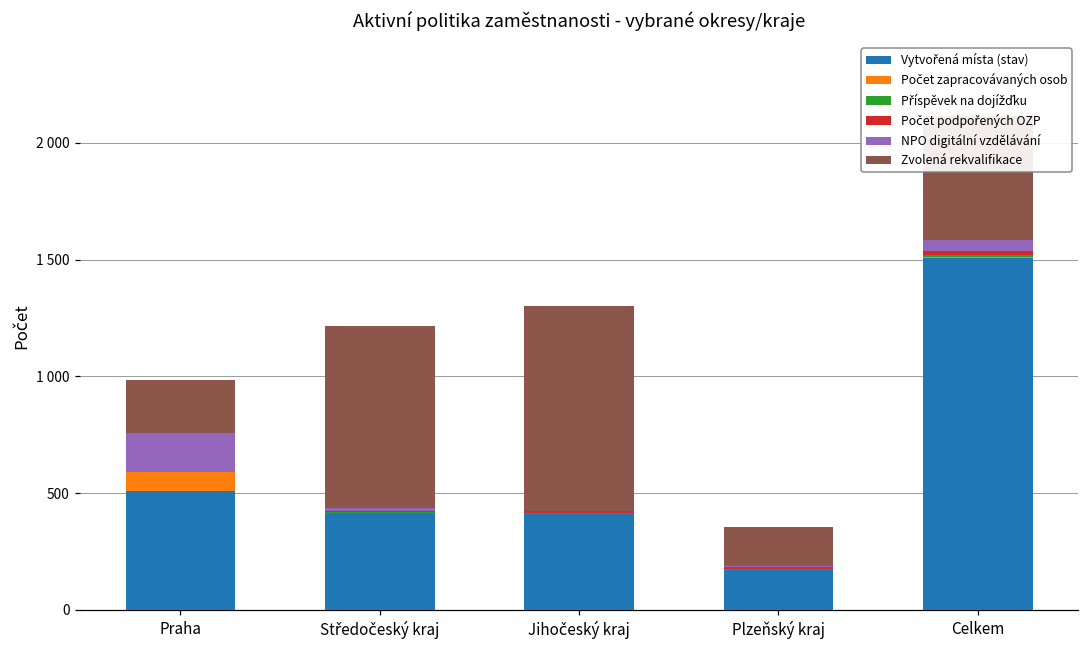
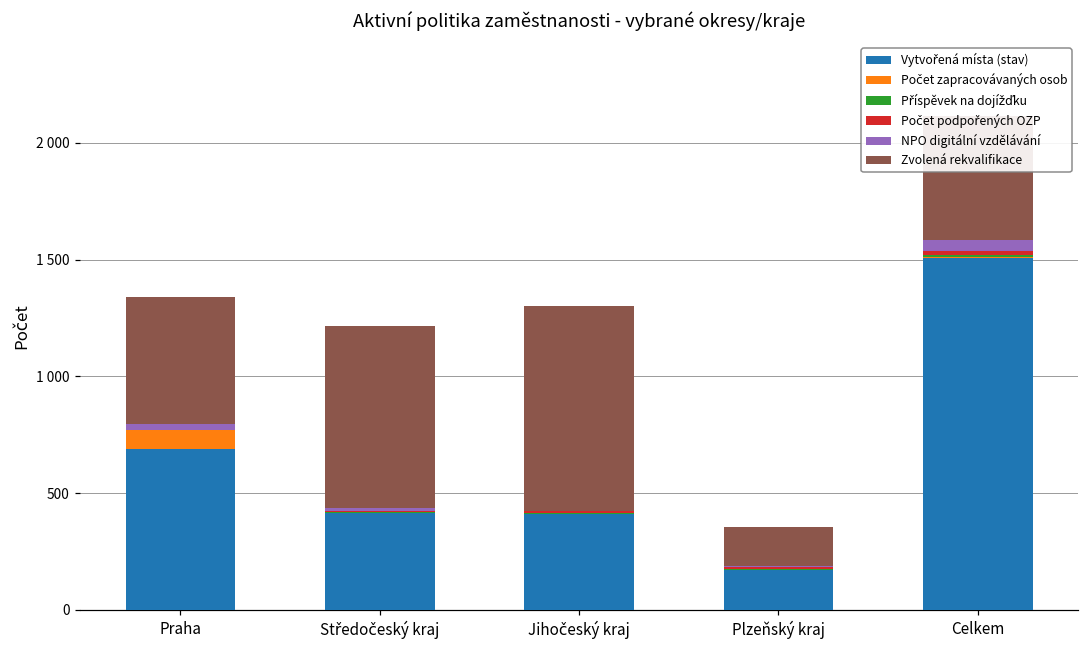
  {
    "Vytvořená místa (stav)": {
-     "Praha": 510,
+     "Praha": 690,
      "Středočeský kraj": 420,
      "Jihočeský kraj": 410,
      "Plzeňský kraj": 170,
      "Celkem": 1510
    },
    "Počet zapracovávaných osob": {
      "Praha": 80,
      "Středočeský kraj": 0,
      "Jihočeský kraj": 0,
      "Plzeňský kraj": 0
    },
    "Příspěvek na dojížďku": {
      "Praha": 0
    },
    "Počet podpořených OZP": {
      "Praha": 0,
      "Celkem": 20
    },
    "NPO digitální vzdělávání": {
-     "Praha": 170,
+     "Praha": 20,
      "Středočeský kraj": 10,
      "Celkem": 40
    },
    "Zvolená rekvalifikace": {
-     "Praha": 230,
+     "Praha": 550,
      "Středočeský kraj": 780,
      "Jihočeský kraj": 880,
      "Plzeňský kraj": 170
    }
  }
